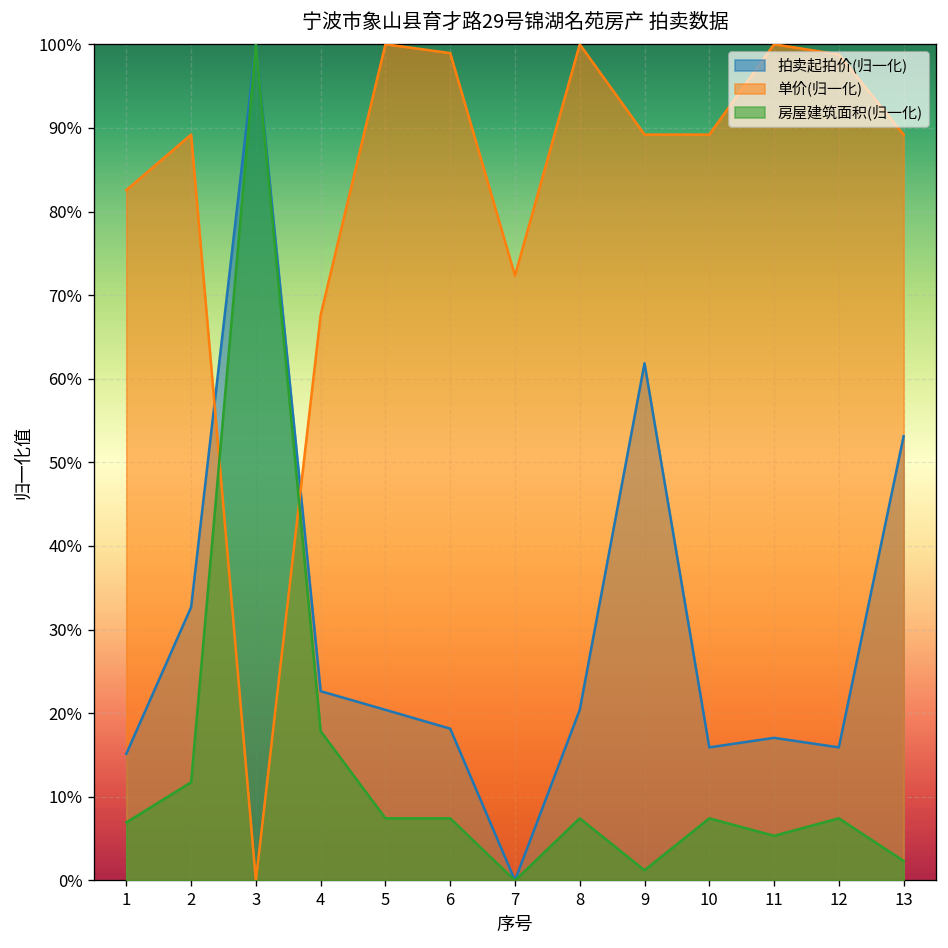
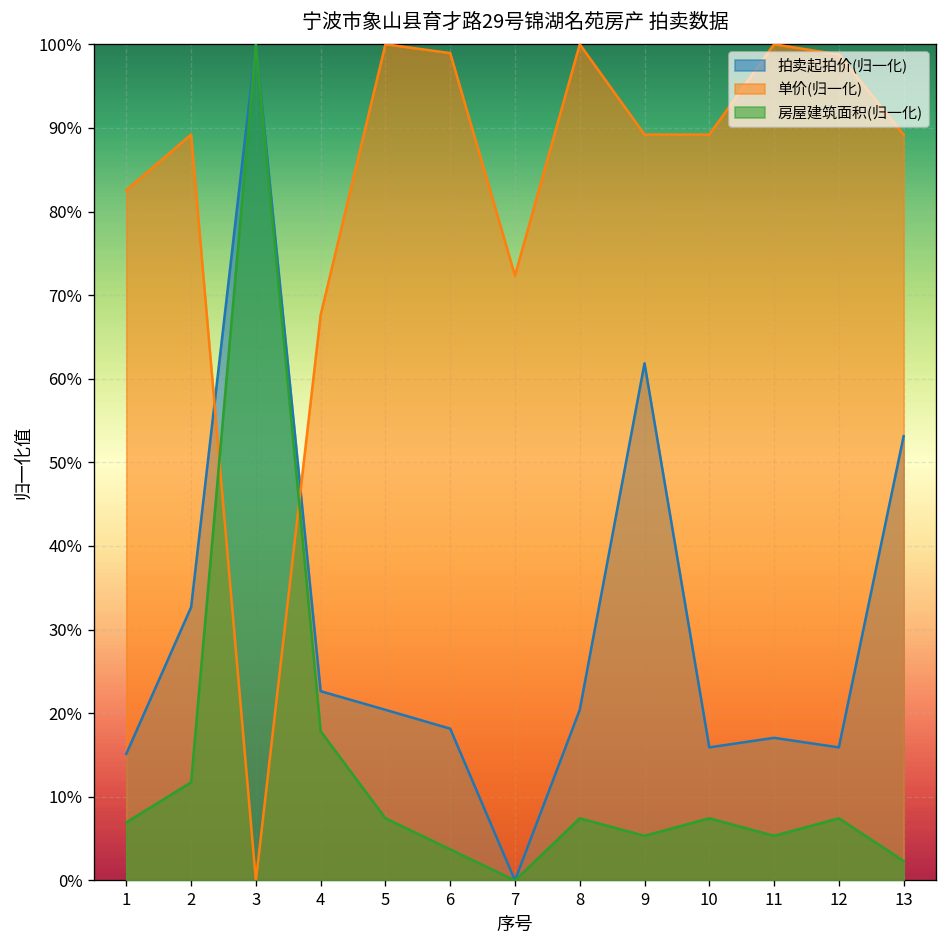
  {
    "拍卖起拍价(归一化)": {
      "1": "15%",
      "2": "33%",
      "4": "23%",
      "5": "20%",
      "6": "18%",
      "8": "20%",
      "9": "62%",
      "10": "16%",
      "11": "17%",
      "12": "16%",
      "13": "53%"
    },
    "单价(归一化)": {
      "1": "83%",
      "2": "89%",
      "3": "0%",
      "4": "68%",
      "5": "100%",
      "6": "99%",
      "7": "72%",
      "8": "100%",
      "9": "89%",
      "10": "89%",
      "11": "100%",
      "13": "89%"
    },
    "房屋建筑面积(归一化)": {
      "1": "7%",
      "2": "12%",
      "4": "18%",
      "5": "7%",
-     "6": "7%",
+     "6": "4%",
      "8": "7%",
-     "9": "1%",
+     "9": "5%",
      "10": "7%",
      "11": "5%",
      "12": "7%",
      "13": "2%"
    }
  }
